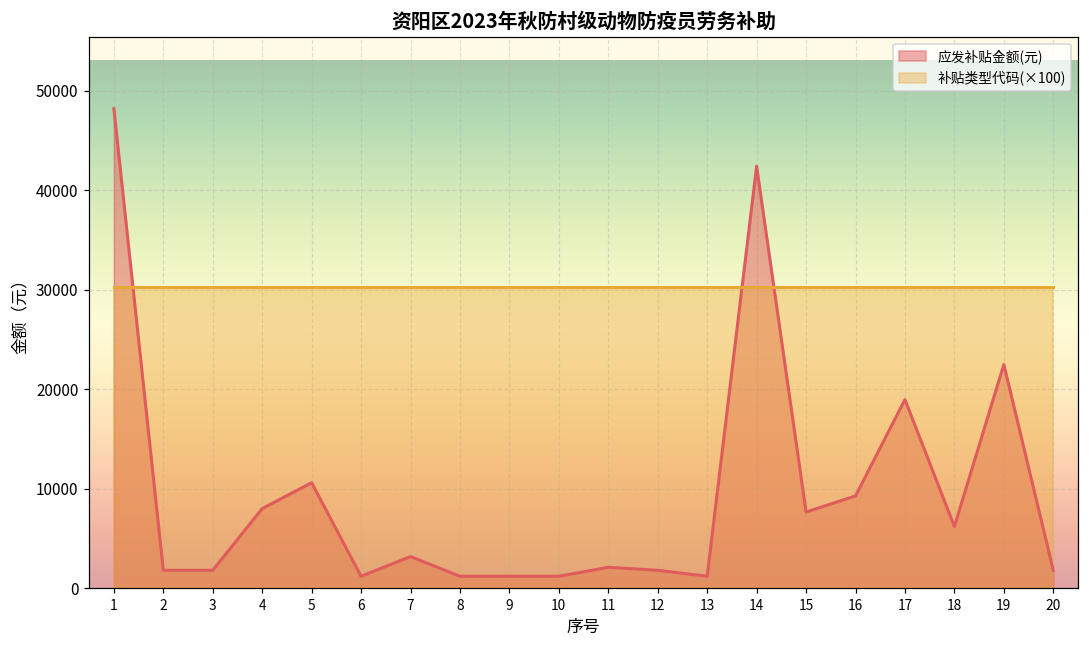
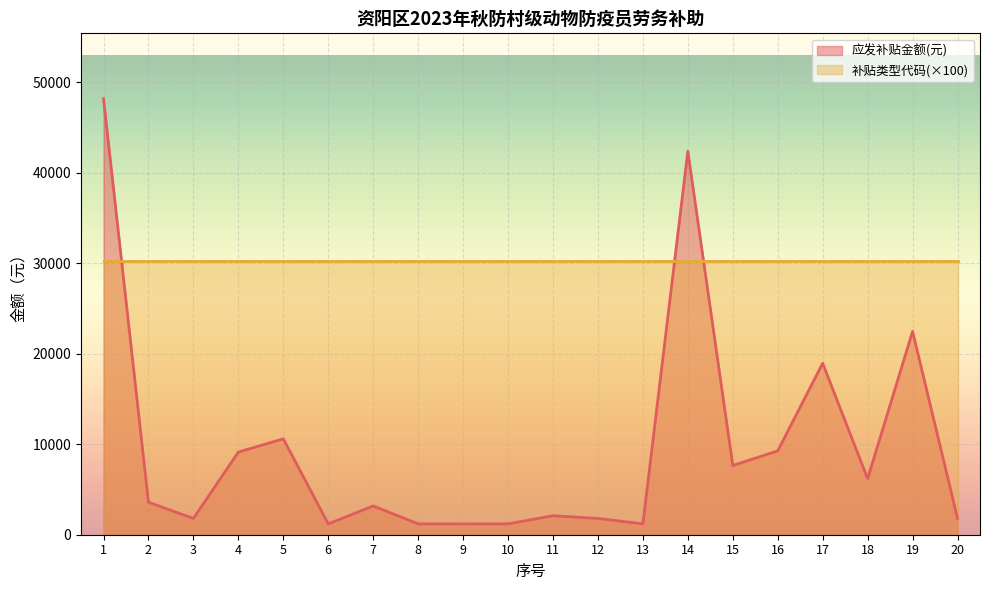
  {
    "应发补贴金额(元)": {
      "1": 48000,
-     "2": 2000,
+     "2": 4000,
      "3": 2000,
-     "4": 8000,
+     "4": 9000,
      "5": 11000,
      "6": 1000,
      "7": 3000,
      "8": 1000,
      "9": 1000,
      "10": 1000,
      "11": 2000,
      "12": 2000,
      "13": 1000,
      "14": 42000,
      "15": 8000,
      "16": 9000,
      "17": 19000,
      "18": 6000,
      "19": 22000,
      "20": 2000
    },
    "补贴类型代码(×100)": {
      "1": 30000,
      "2": 30000,
      "3": 30000,
      "4": 30000,
      "5": 30000,
      "6": 30000,
      "7": 30000,
      "8": 30000,
      "9": 30000,
      "10": 30000,
      "11": 30000,
      "12": 30000,
      "13": 30000,
      "14": 30000,
      "15": 30000,
      "16": 30000,
      "17": 30000,
      "18": 30000,
      "19": 30000,
      "20": 30000
    }
  }
